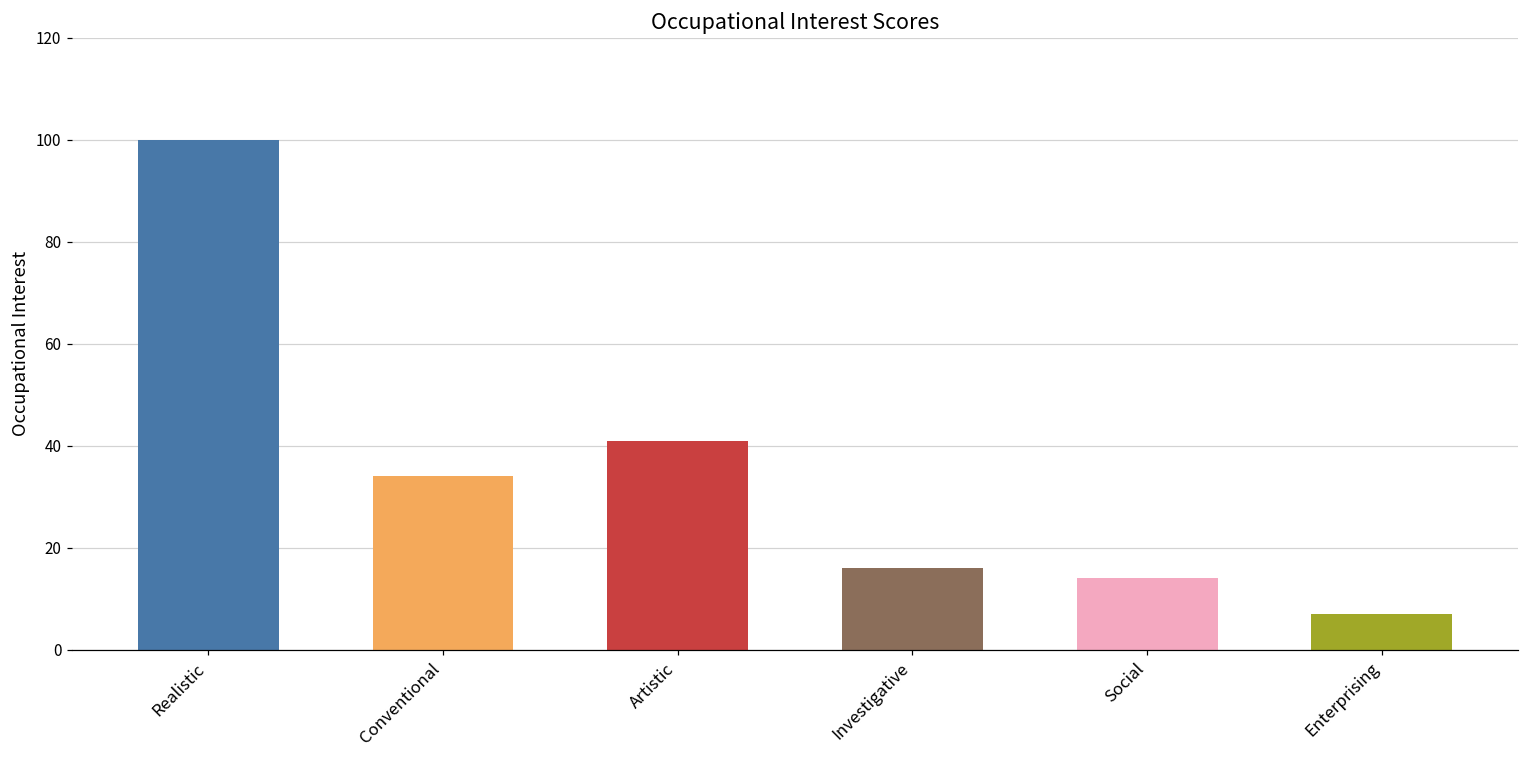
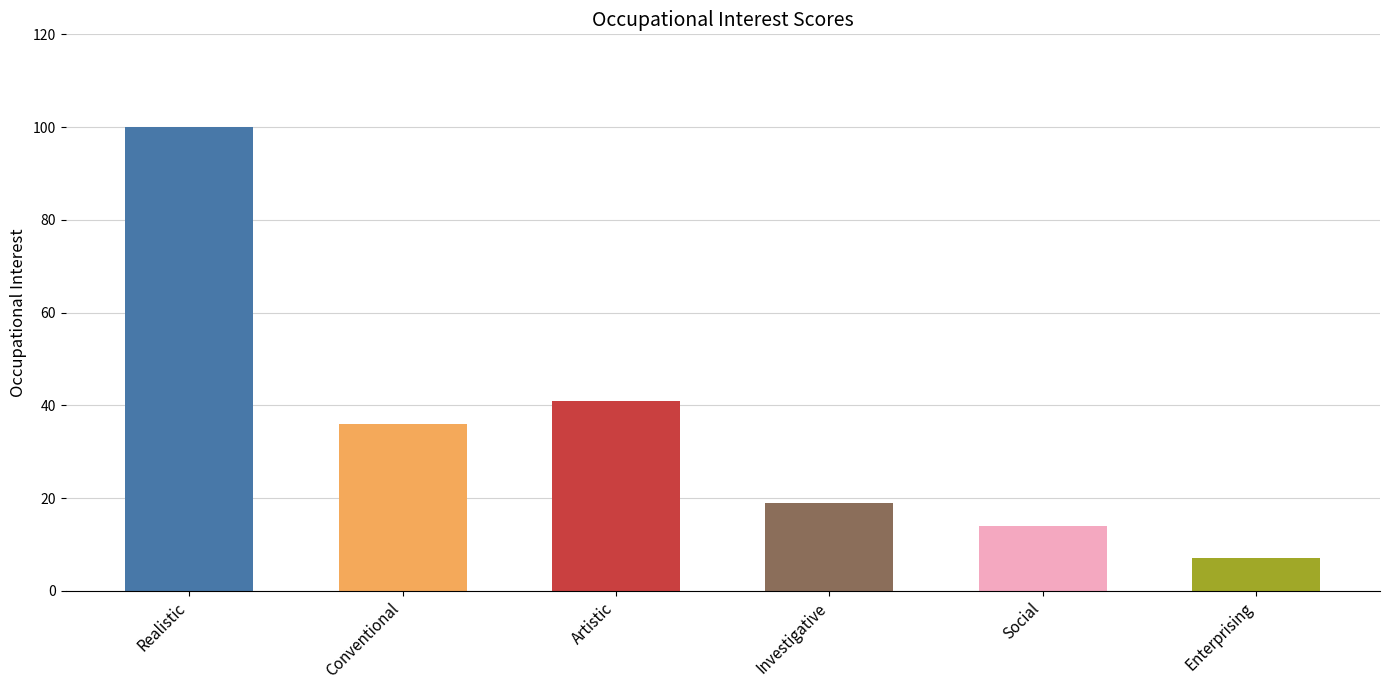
  {
    "Realistic": 100,
-   "Conventional": 34,
+   "Conventional": 36,
    "Artistic": 41,
-   "Investigative": 16,
+   "Investigative": 19,
    "Social": 14,
    "Enterprising": 7
  }
